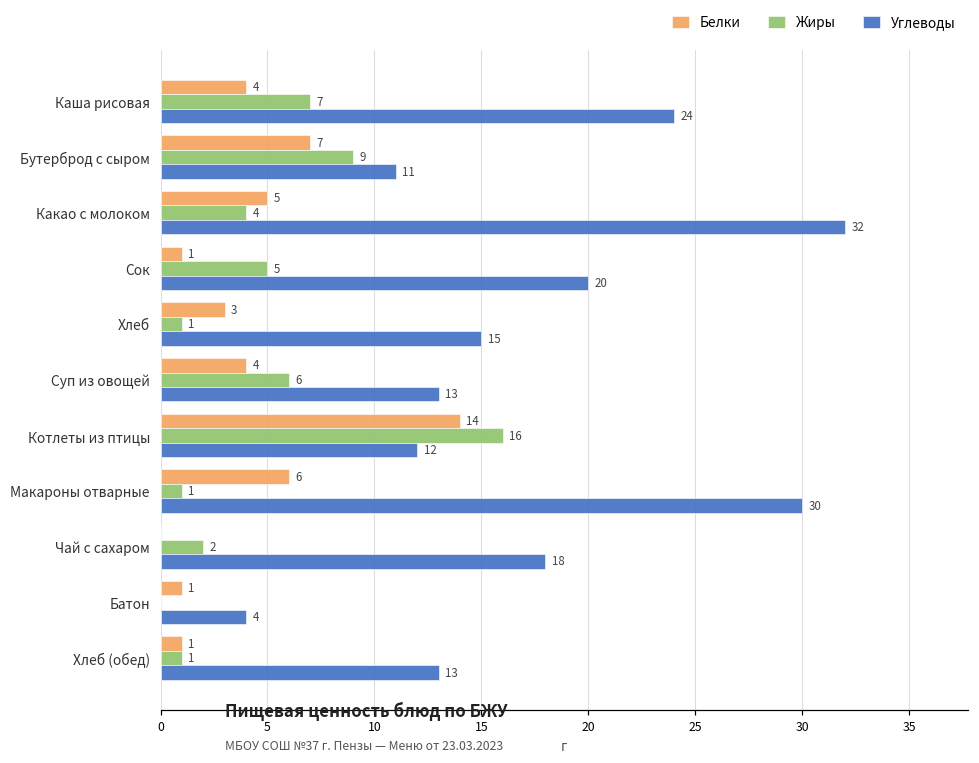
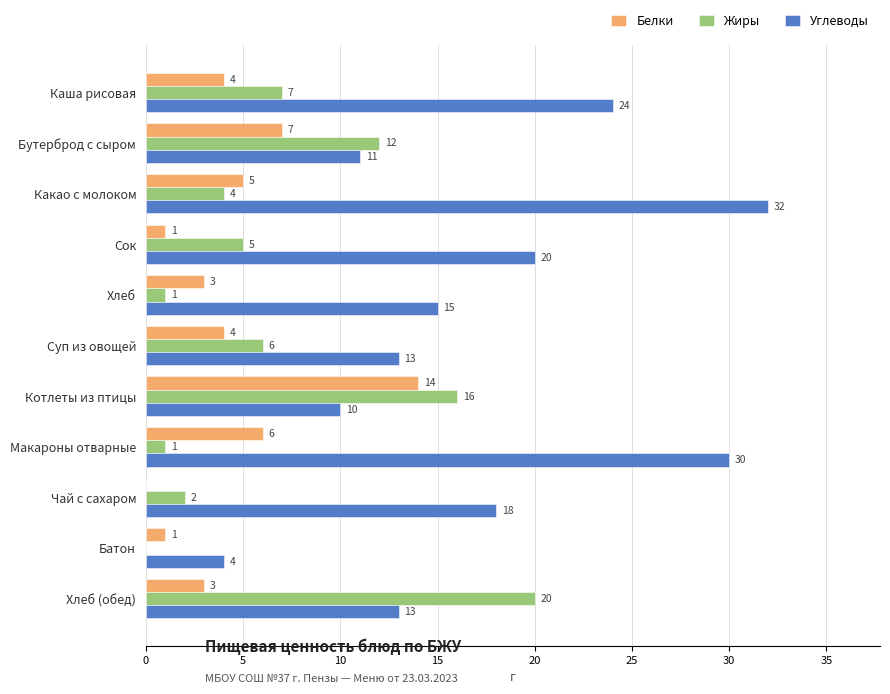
  {
    "Белки": {
      "Каша рисовая": 4,
      "Бутерброд с сыром": 7,
      "Какао с молоком": 5,
      "Сок": 1,
      "Хлеб": 3,
      "Суп из овощей": 4,
      "Котлеты из птицы": 14,
      "Макароны отварные": 6,
      "Батон": 1,
-     "Хлеб (обед)": 1
+     "Хлеб (обед)": 3
    },
    "Жиры": {
      "Каша рисовая": 7,
-     "Бутерброд с сыром": 9,
+     "Бутерброд с сыром": 12,
      "Какао с молоком": 4,
      "Сок": 5,
      "Хлеб": 1,
      "Суп из овощей": 6,
      "Котлеты из птицы": 16,
      "Макароны отварные": 1,
      "Чай с сахаром": 2,
-     "Хлеб (обед)": 1
+     "Хлеб (обед)": 20
    },
    "Углеводы": {
      "Каша рисовая": 24,
      "Бутерброд с сыром": 11,
      "Какао с молоком": 32,
      "Сок": 20,
      "Хлеб": 15,
      "Суп из овощей": 13,
-     "Котлеты из птицы": 12,
+     "Котлеты из птицы": 10,
      "Макароны отварные": 30,
      "Чай с сахаром": 18,
      "Батон": 4,
      "Хлеб (обед)": 13
    }
  }
